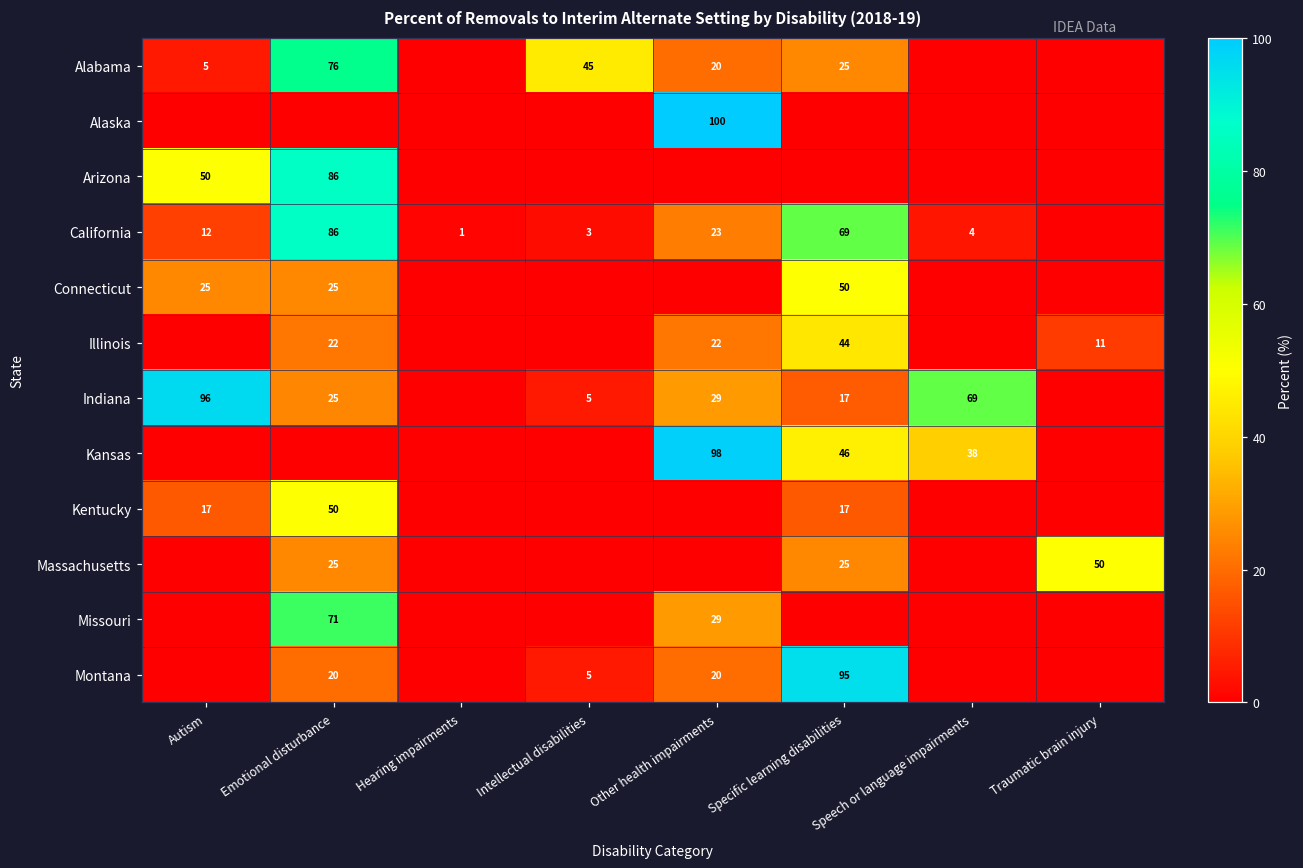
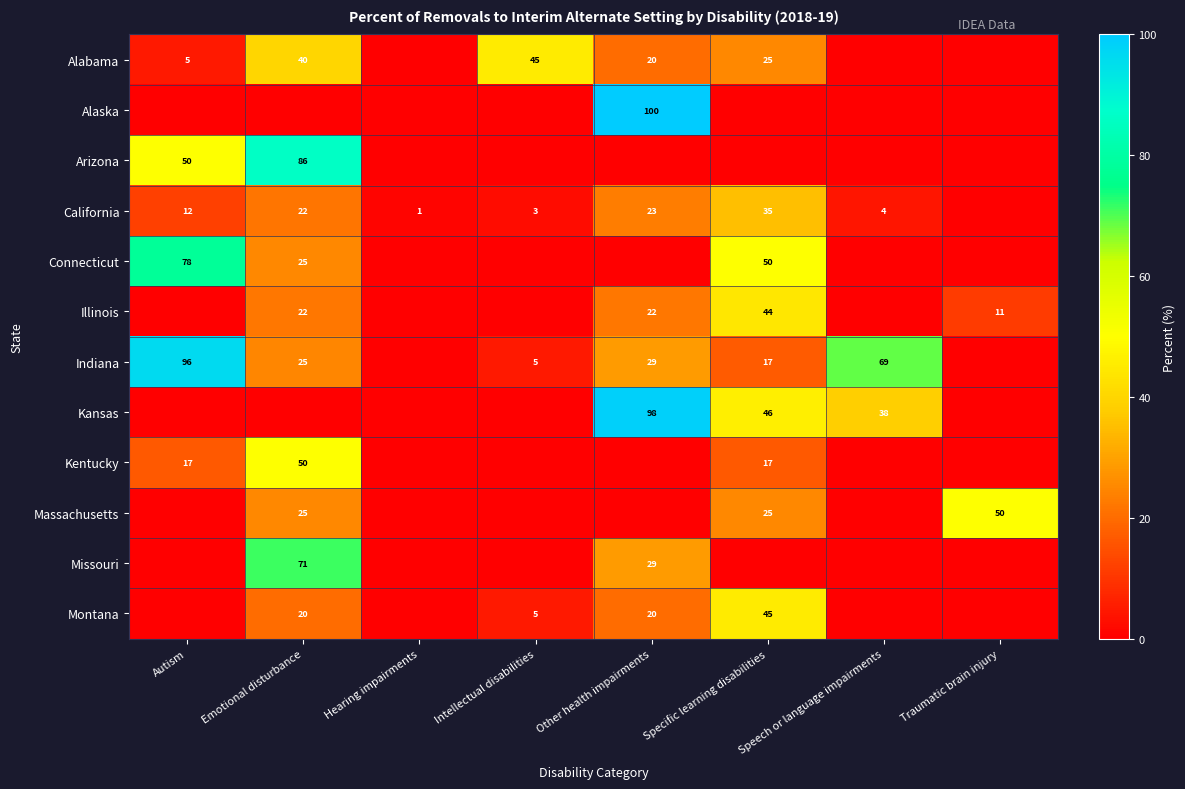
  {
    "Alabama": {
      "Autism": 5,
-     "Emotional disturbance": 76,
+     "Emotional disturbance": 40,
      "Intellectual disabilities": 45,
      "Other health impairments": 20,
      "Specific learning disabilities": 25
    },
    "Alaska": {
      "Other health impairments": 100
    },
    "Arizona": {
      "Autism": 50,
      "Emotional disturbance": 86
    },
    "California": {
      "Autism": 12,
-     "Emotional disturbance": 86,
+     "Emotional disturbance": 22,
      "Hearing impairments": 1,
      "Intellectual disabilities": 3,
      "Other health impairments": 23,
-     "Specific learning disabilities": 69,
+     "Specific learning disabilities": 35,
      "Speech or language impairments": 4
    },
    "Connecticut": {
-     "Autism": 25,
+     "Autism": 78,
      "Emotional disturbance": 25,
      "Specific learning disabilities": 50
    },
    "Illinois": {
      "Emotional disturbance": 22,
      "Other health impairments": 22,
      "Specific learning disabilities": 44,
      "Traumatic brain injury": 11
    },
    "Indiana": {
      "Autism": 96,
      "Emotional disturbance": 25,
      "Intellectual disabilities": 5,
      "Other health impairments": 29,
      "Specific learning disabilities": 17,
      "Speech or language impairments": 69
    },
    "Kansas": {
      "Other health impairments": 98,
      "Specific learning disabilities": 46,
      "Speech or language impairments": 38
    },
    "Kentucky": {
      "Autism": 17,
      "Emotional disturbance": 50,
      "Specific learning disabilities": 17
    },
    "Massachusetts": {
      "Emotional disturbance": 25,
      "Specific learning disabilities": 25,
      "Traumatic brain injury": 50
    },
    "Missouri": {
      "Emotional disturbance": 71,
      "Other health impairments": 29
    },
    "Montana": {
      "Emotional disturbance": 20,
      "Intellectual disabilities": 5,
      "Other health impairments": 20,
-     "Specific learning disabilities": 95
+     "Specific learning disabilities": 45
    }
  }
